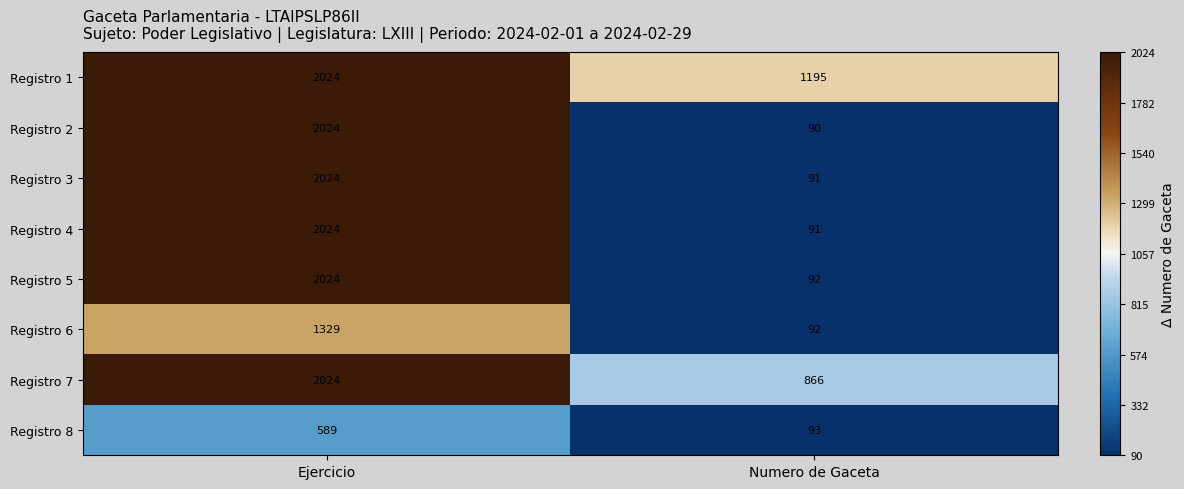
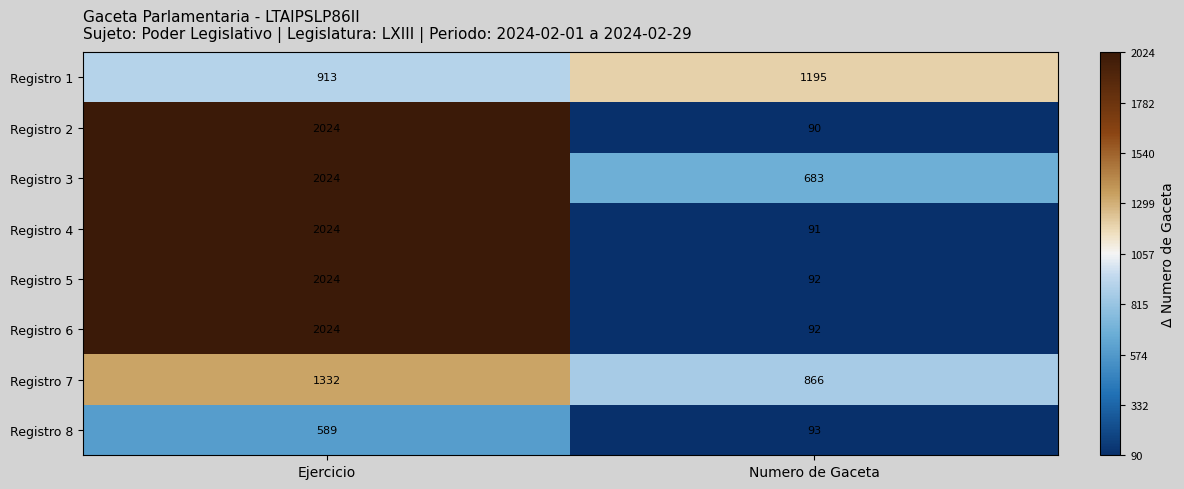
  {
    "Registro 1": {
-     "Ejercicio": 2024,
+     "Ejercicio": 913,
      "Numero de Gaceta": 1195
    },
    "Registro 2": {
      "Ejercicio": 2024,
      "Numero de Gaceta": 90
    },
    "Registro 3": {
      "Ejercicio": 2024,
-     "Numero de Gaceta": 91
+     "Numero de Gaceta": 683
    },
    "Registro 4": {
      "Ejercicio": 2024,
      "Numero de Gaceta": 91
    },
    "Registro 5": {
      "Ejercicio": 2024,
      "Numero de Gaceta": 92
    },
    "Registro 6": {
-     "Ejercicio": 1329,
+     "Ejercicio": 2024,
      "Numero de Gaceta": 92
    },
    "Registro 7": {
-     "Ejercicio": 2024,
+     "Ejercicio": 1332,
      "Numero de Gaceta": 866
    },
    "Registro 8": {
      "Ejercicio": 589,
      "Numero de Gaceta": 93
    }
  }
